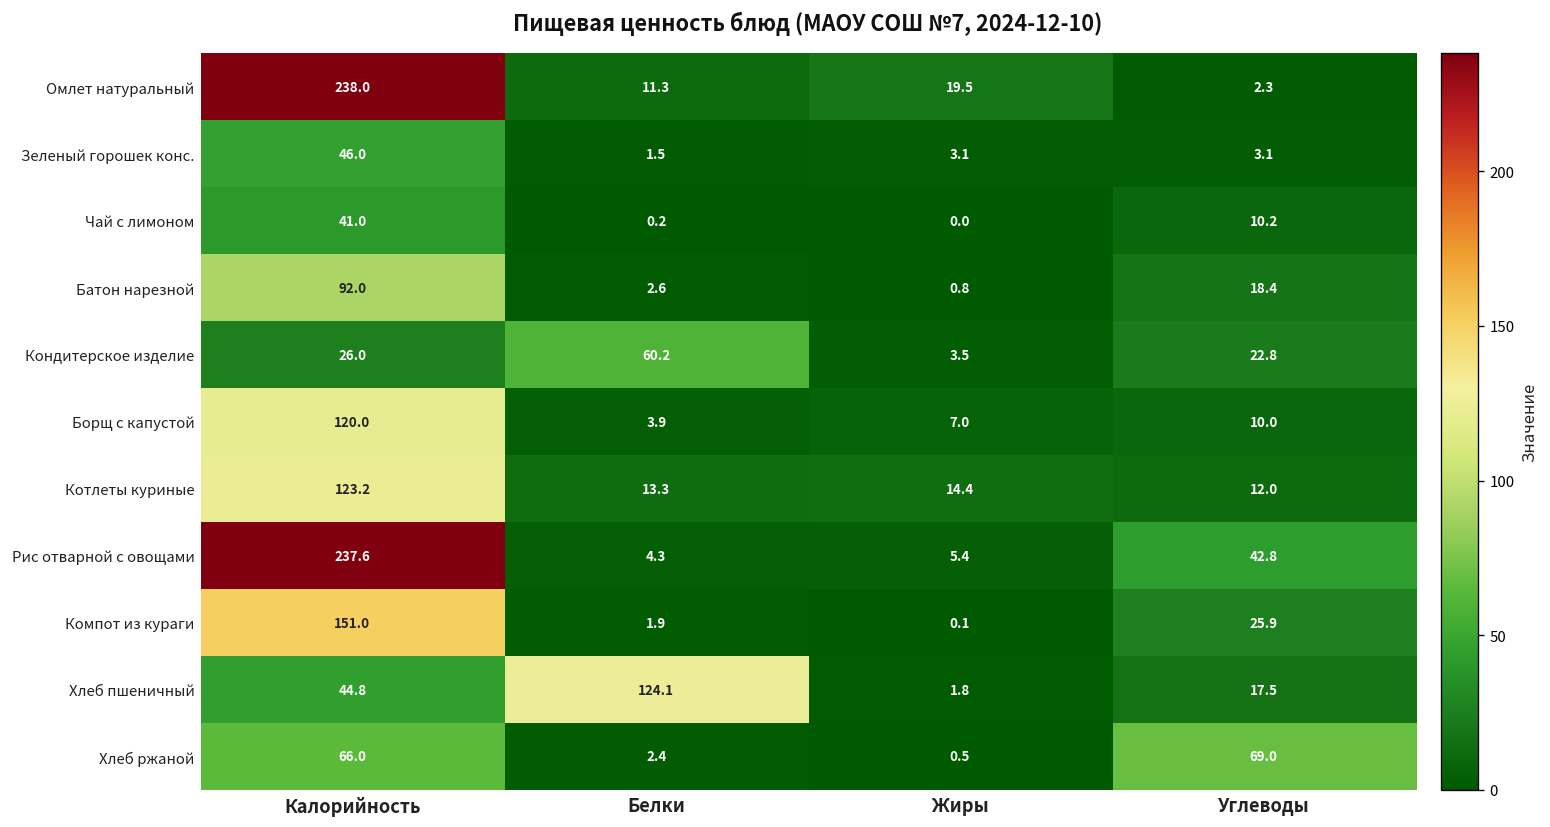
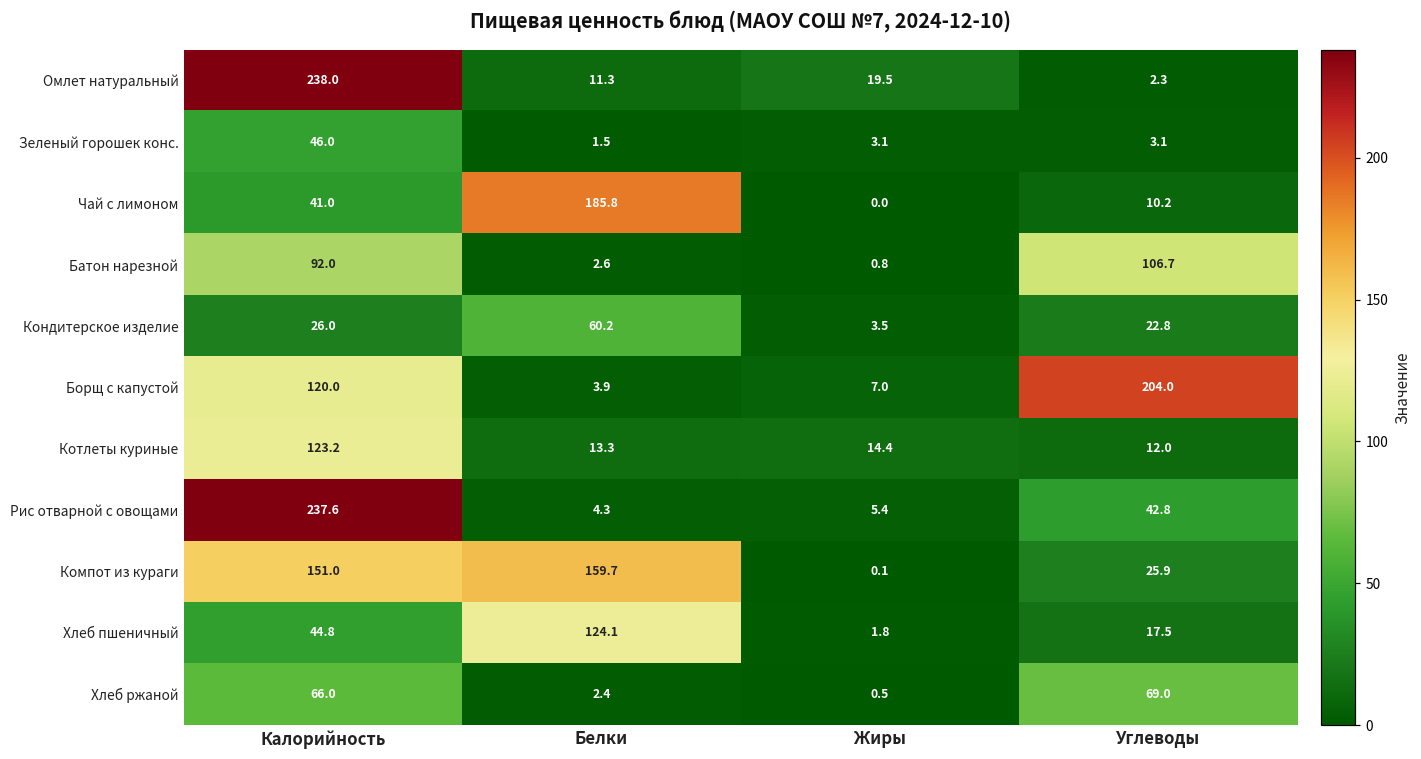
  {
    "Омлет натуральный": {
      "Калорийность": 238.0,
      "Белки": 11.3,
      "Жиры": 19.5,
      "Углеводы": 2.3
    },
    "Зеленый горошек конс.": {
      "Калорийность": 46.0,
      "Белки": 1.5,
      "Жиры": 3.1,
      "Углеводы": 3.1
    },
    "Чай с лимоном": {
      "Калорийность": 41.0,
-     "Белки": 0.2,
+     "Белки": 185.8,
      "Жиры": 0.0,
      "Углеводы": 10.2
    },
    "Батон нарезной": {
      "Калорийность": 92.0,
      "Белки": 2.6,
      "Жиры": 0.8,
-     "Углеводы": 18.4
+     "Углеводы": 106.7
    },
    "Кондитерское изделие": {
      "Калорийность": 26.0,
      "Белки": 60.2,
      "Жиры": 3.5,
      "Углеводы": 22.8
    },
    "Борщ с капустой": {
      "Калорийность": 120.0,
      "Белки": 3.9,
      "Жиры": 7.0,
-     "Углеводы": 10.0
+     "Углеводы": 204.0
    },
    "Котлеты куриные": {
      "Калорийность": 123.2,
      "Белки": 13.3,
      "Жиры": 14.4,
      "Углеводы": 12.0
    },
    "Рис отварной с овощами": {
      "Калорийность": 237.6,
      "Белки": 4.3,
      "Жиры": 5.4,
      "Углеводы": 42.8
    },
    "Компот из кураги": {
      "Калорийность": 151.0,
-     "Белки": 1.9,
+     "Белки": 159.7,
      "Жиры": 0.1,
      "Углеводы": 25.9
    },
    "Хлеб пшеничный": {
      "Калорийность": 44.8,
      "Белки": 124.1,
      "Жиры": 1.8,
      "Углеводы": 17.5
    },
    "Хлеб ржаной": {
      "Калорийность": 66.0,
      "Белки": 2.4,
      "Жиры": 0.5,
      "Углеводы": 69.0
    }
  }
